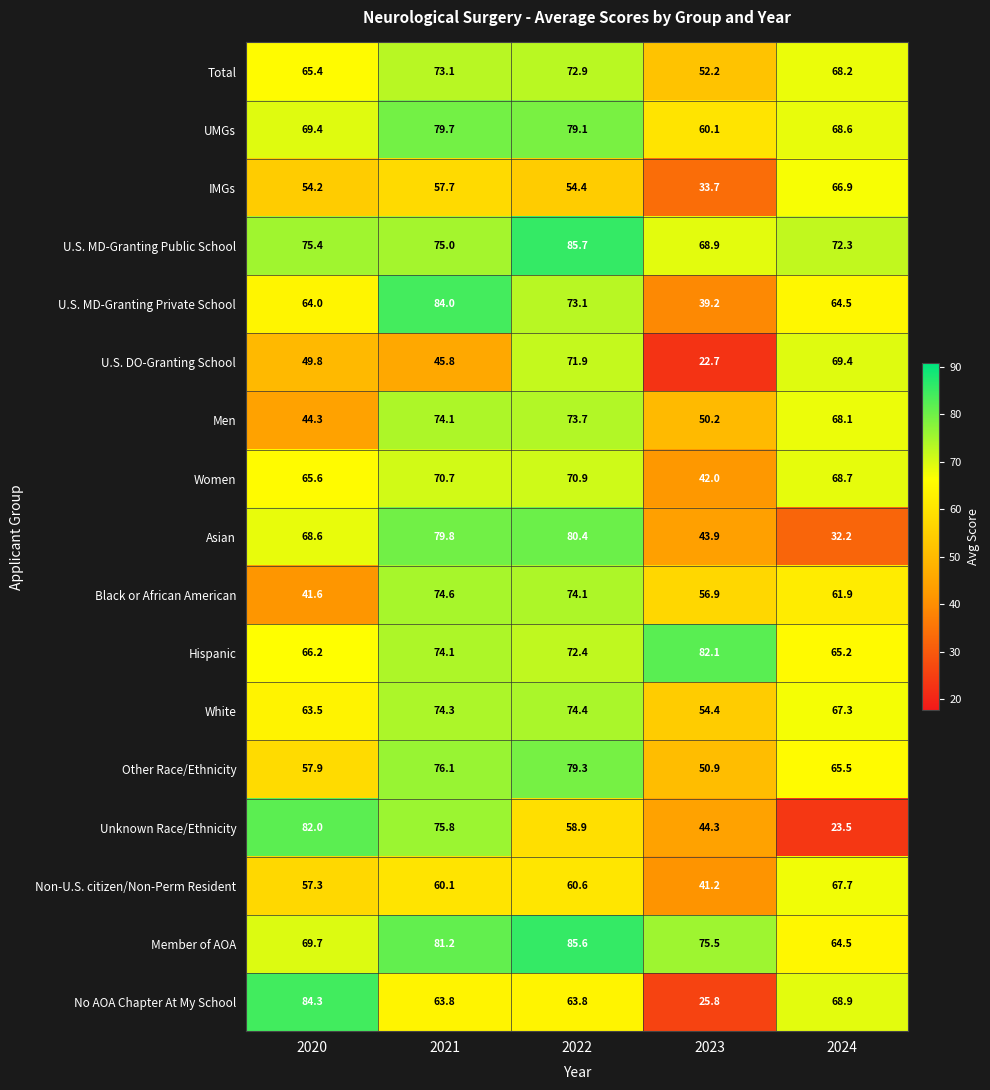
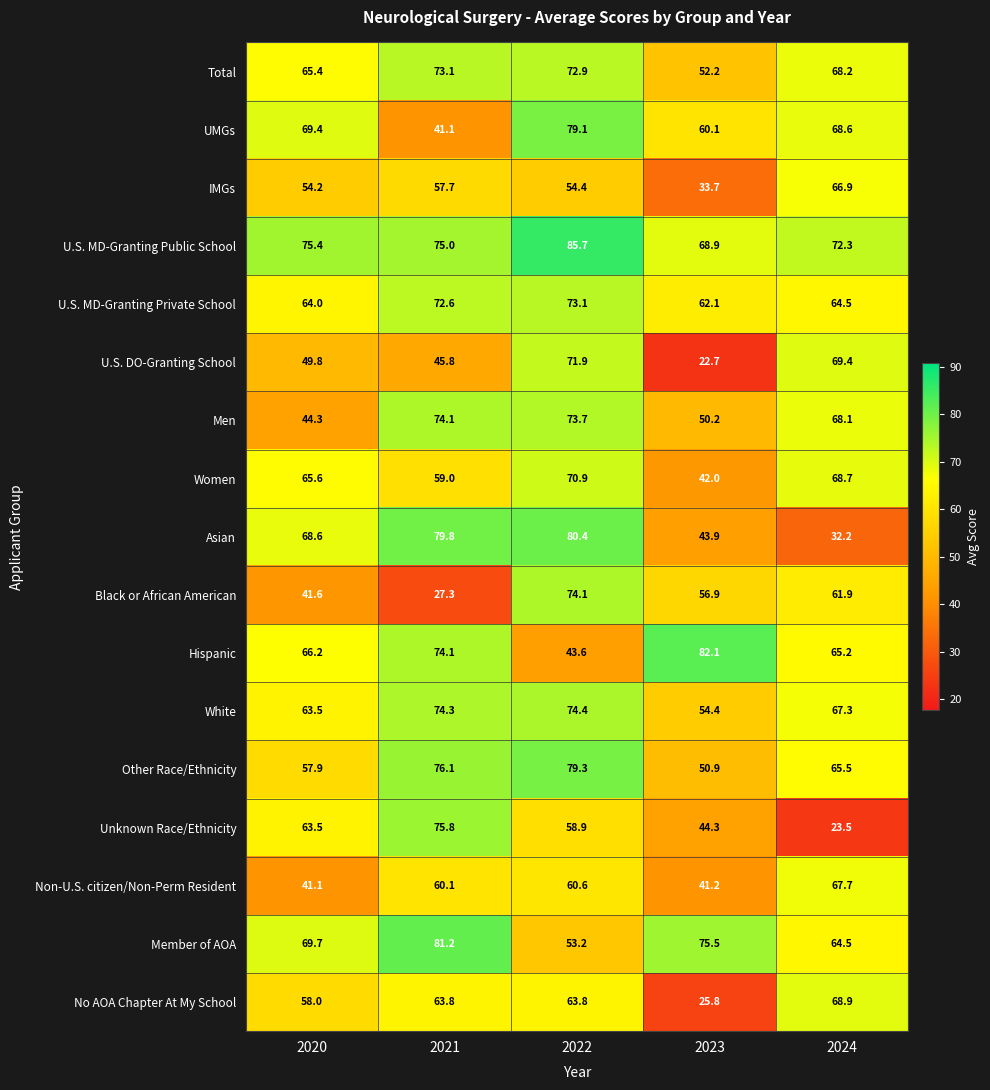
  {
    "Total": {
      "2020": 65.4,
      "2021": 73.1,
      "2022": 72.9,
      "2023": 52.2,
      "2024": 68.2
    },
    "UMGs": {
      "2020": 69.4,
-     "2021": 79.7,
+     "2021": 41.1,
      "2022": 79.1,
      "2023": 60.1,
      "2024": 68.6
    },
    "IMGs": {
      "2020": 54.2,
      "2021": 57.7,
      "2022": 54.4,
      "2023": 33.7,
      "2024": 66.9
    },
    "U.S. MD-Granting Public School": {
      "2020": 75.4,
      "2021": 75.0,
      "2022": 85.7,
      "2023": 68.9,
      "2024": 72.3
    },
    "U.S. MD-Granting Private School": {
      "2020": 64.0,
-     "2021": 84.0,
+     "2021": 72.6,
      "2022": 73.1,
-     "2023": 39.2,
+     "2023": 62.1,
      "2024": 64.5
    },
    "U.S. DO-Granting School": {
      "2020": 49.8,
      "2021": 45.8,
      "2022": 71.9,
      "2023": 22.7,
      "2024": 69.4
    },
    "Men": {
      "2020": 44.3,
      "2021": 74.1,
      "2022": 73.7,
      "2023": 50.2,
      "2024": 68.1
    },
    "Women": {
      "2020": 65.6,
-     "2021": 70.7,
+     "2021": 59.0,
      "2022": 70.9,
      "2023": 42.0,
      "2024": 68.7
    },
    "Asian": {
      "2020": 68.6,
      "2021": 79.8,
      "2022": 80.4,
      "2023": 43.9,
      "2024": 32.2
    },
    "Black or African American": {
      "2020": 41.6,
-     "2021": 74.6,
+     "2021": 27.3,
      "2022": 74.1,
      "2023": 56.9,
      "2024": 61.9
    },
    "Hispanic": {
      "2020": 66.2,
      "2021": 74.1,
-     "2022": 72.4,
+     "2022": 43.6,
      "2023": 82.1,
      "2024": 65.2
    },
    "White": {
      "2020": 63.5,
      "2021": 74.3,
      "2022": 74.4,
      "2023": 54.4,
      "2024": 67.3
    },
    "Other Race/Ethnicity": {
      "2020": 57.9,
      "2021": 76.1,
      "2022": 79.3,
      "2023": 50.9,
      "2024": 65.5
    },
    "Unknown Race/Ethnicity": {
-     "2020": 82.0,
+     "2020": 63.5,
      "2021": 75.8,
      "2022": 58.9,
      "2023": 44.3,
      "2024": 23.5
    },
    "Non-U.S. citizen/Non-Perm Resident": {
-     "2020": 57.3,
+     "2020": 41.1,
      "2021": 60.1,
      "2022": 60.6,
      "2023": 41.2,
      "2024": 67.7
    },
    "Member of AOA": {
      "2020": 69.7,
      "2021": 81.2,
-     "2022": 85.6,
+     "2022": 53.2,
      "2023": 75.5,
      "2024": 64.5
    },
    "No AOA Chapter At My School": {
-     "2020": 84.3,
+     "2020": 58.0,
      "2021": 63.8,
      "2022": 63.8,
      "2023": 25.8,
      "2024": 68.9
    }
  }
